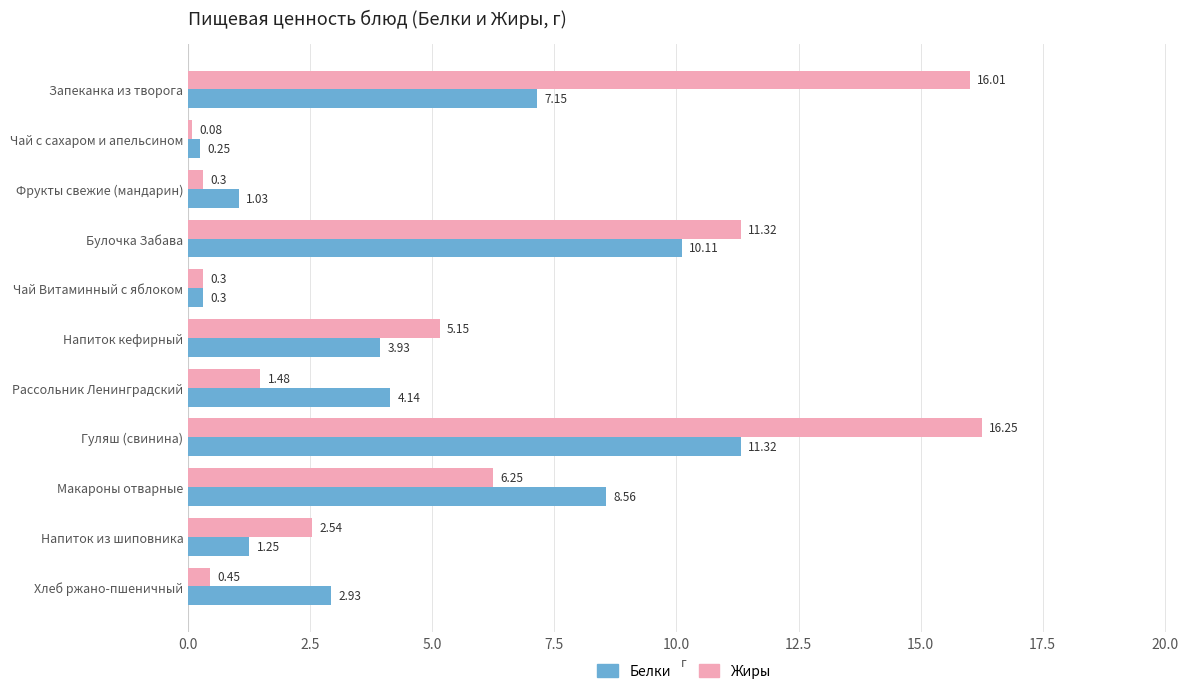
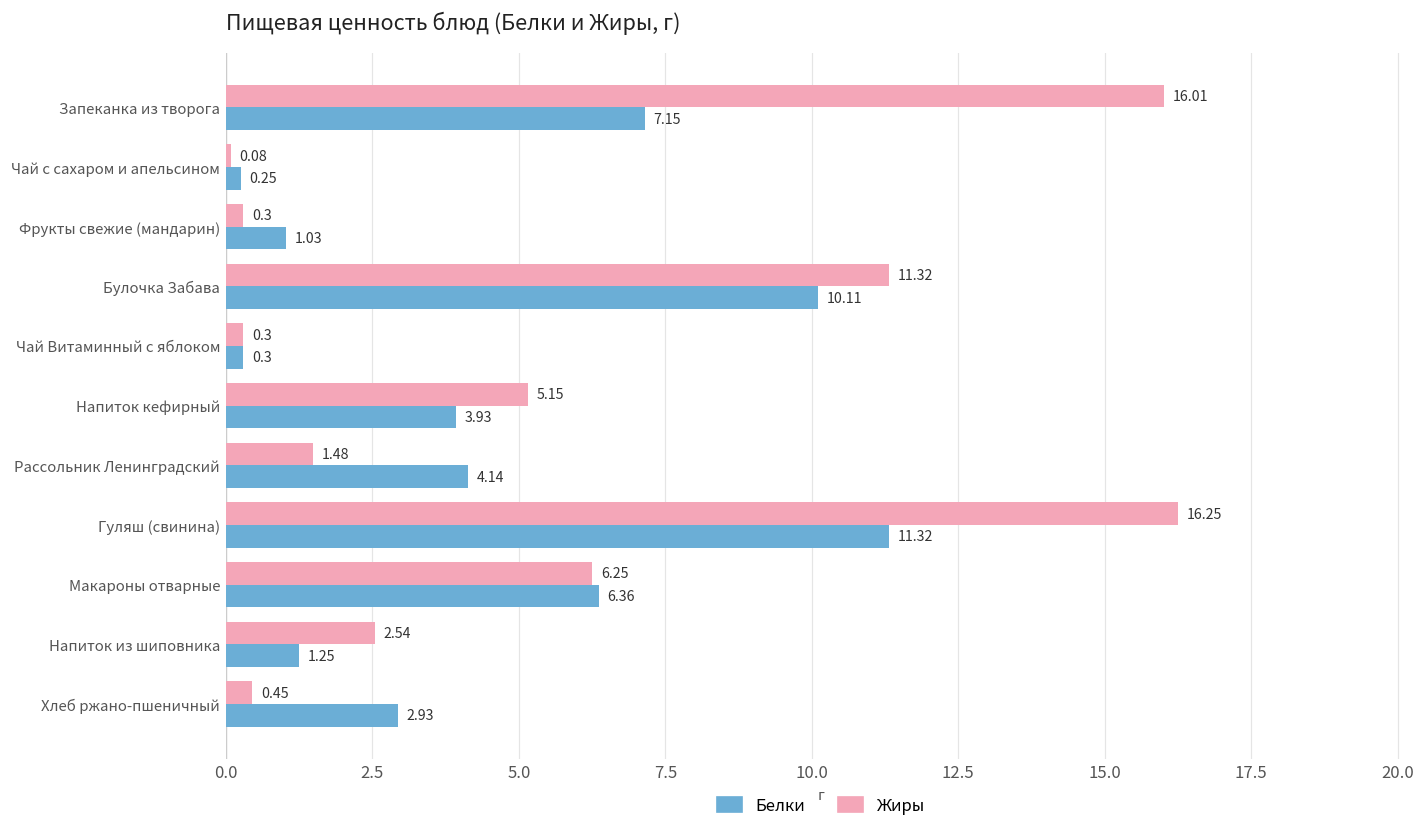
  {
    "Белки": {
      "Запеканка из творога": 7.15,
      "Чай с сахаром и апельсином": 0.25,
      "Фрукты свежие (мандарин)": 1.03,
      "Булочка Забава": 10.11,
      "Чай Витаминный с яблоком": 0.3,
      "Напиток кефирный": 3.93,
      "Рассольник Ленинградский": 4.14,
      "Гуляш (свинина)": 11.32,
-     "Макароны отварные": 8.56,
+     "Макароны отварные": 6.36,
      "Напиток из шиповника": 1.25,
      "Хлеб ржано-пшеничный": 2.93
    },
    "Жиры": {
      "Запеканка из творога": 16.01,
      "Чай с сахаром и апельсином": 0.08,
      "Фрукты свежие (мандарин)": 0.3,
      "Булочка Забава": 11.32,
      "Чай Витаминный с яблоком": 0.3,
      "Напиток кефирный": 5.15,
      "Рассольник Ленинградский": 1.48,
      "Гуляш (свинина)": 16.25,
      "Макароны отварные": 6.25,
      "Напиток из шиповника": 2.54,
      "Хлеб ржано-пшеничный": 0.45
    }
  }
